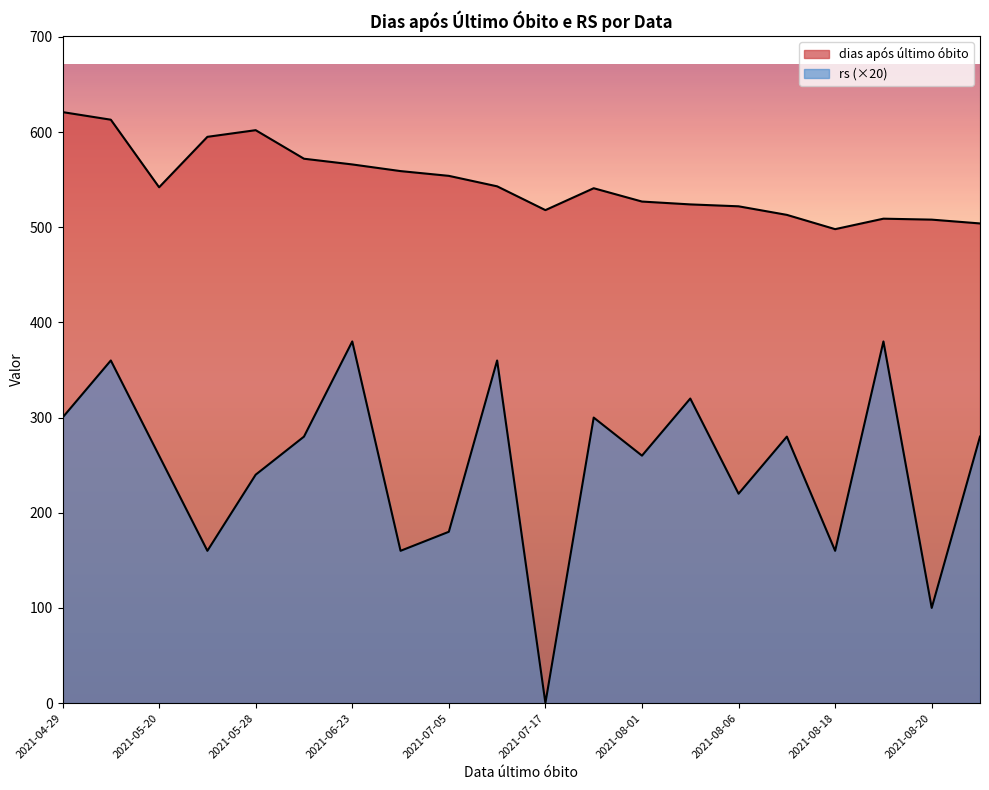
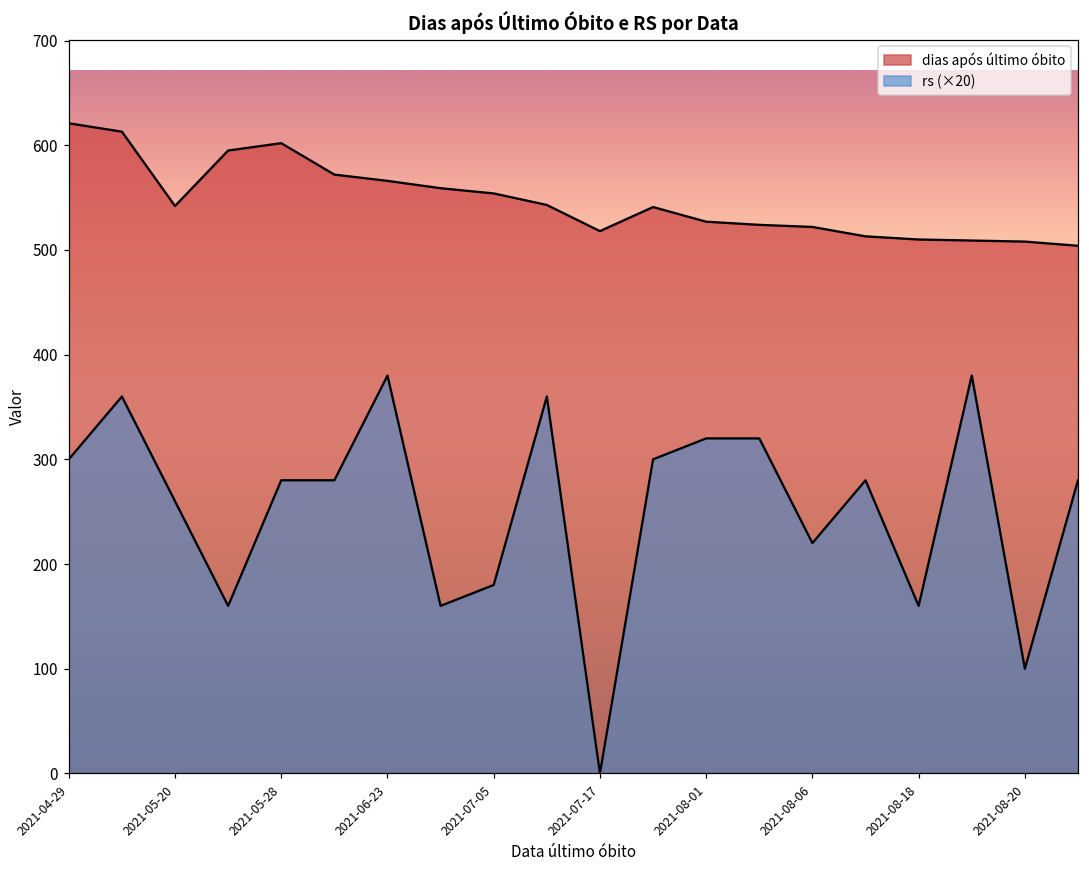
  {
    "dias após último óbito": {
      "2021-04-29": 620,
      "2021-05-20": 540,
      "2021-05-28": 600,
      "2021-06-23": 570,
      "2021-07-05": 550,
      "2021-07-17": 520,
      "2021-08-01": 530,
      "2021-08-06": 520,
-     "2021-08-18": 500,
+     "2021-08-18": 510,
      "2021-08-20": 510
    },
    "rs (×20)": {
      "2021-04-29": 300,
      "2021-05-20": 260,
-     "2021-05-28": 240,
+     "2021-05-28": 280,
      "2021-06-23": 380,
      "2021-07-05": 180,
      "2021-07-17": 0,
-     "2021-08-01": 260,
+     "2021-08-01": 320,
      "2021-08-06": 220,
      "2021-08-18": 160,
      "2021-08-20": 100
    }
  }
